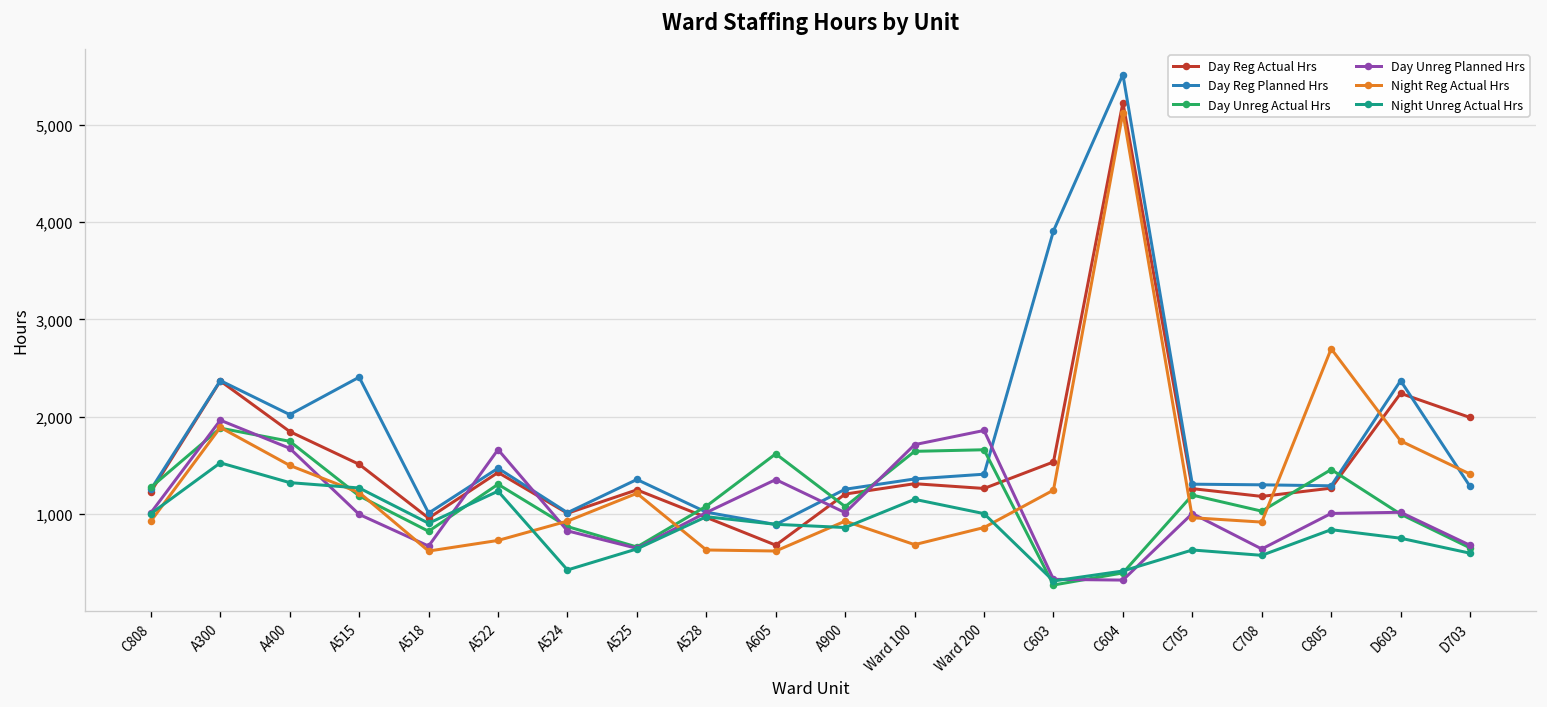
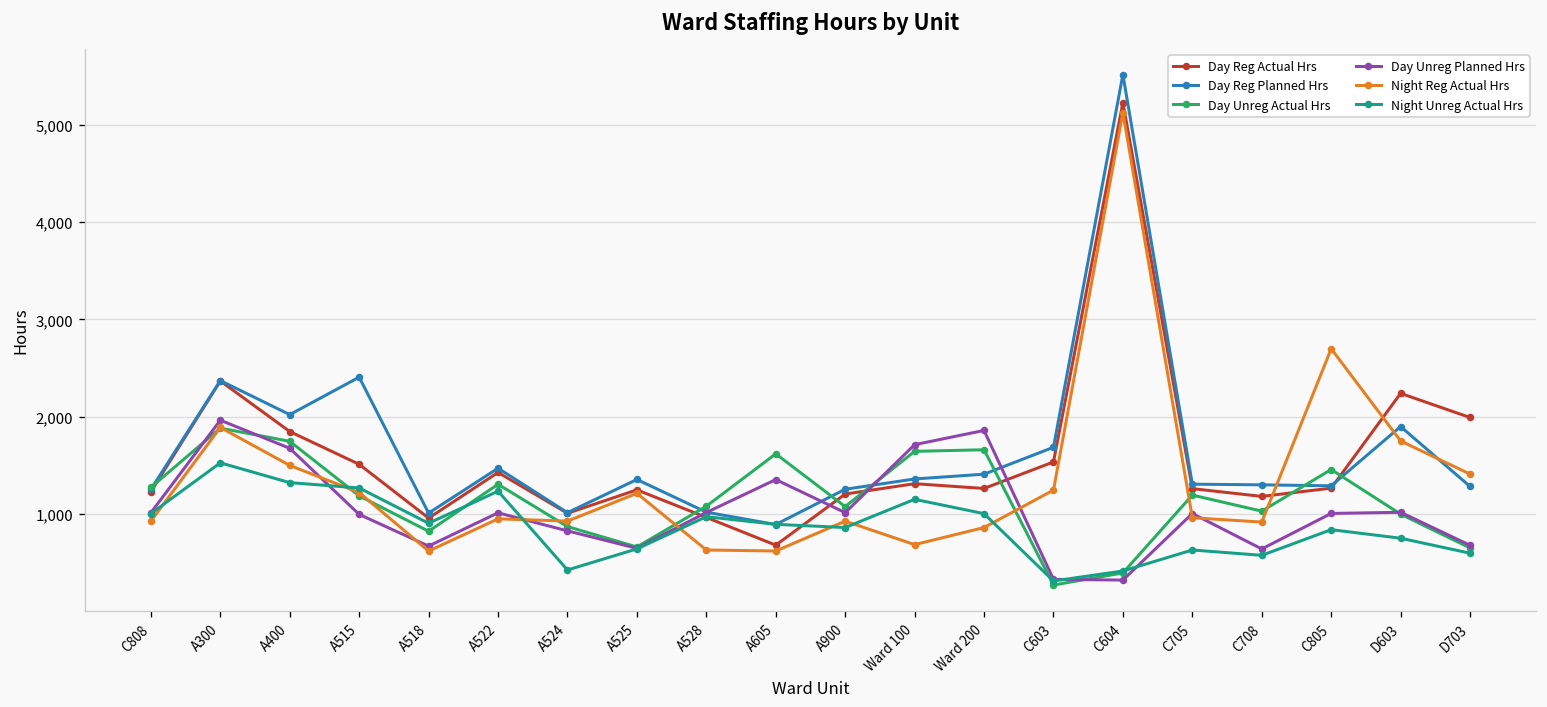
  {
    "Day Reg Actual Hrs": {
      "A400": "1,800",
      "A515": "1,500",
      "A518": "1,000",
      "A522": "1,400",
      "A525": "1,200",
      "A605": "700",
      "A900": "1,200",
      "Ward 100": "1,300",
      "Ward 200": "1,300",
      "C603": "1,500",
      "C604": "5,200",
      "C705": "1,300",
      "C708": "1,200",
      "D603": "2,200",
      "D703": "2,000"
    },
    "Day Reg Planned Hrs": {
      "A400": "2,000",
      "A515": "2,400",
      "A518": "1,000",
      "A522": "1,500",
      "A525": "1,400",
      "A900": "1,300",
      "Ward 100": "1,400",
      "Ward 200": "1,400",
-     "C603": "3,900",
+     "C603": "1,700",
      "C604": "5,500",
      "C705": "1,300",
      "C708": "1,300",
-     "D603": "2,400",
+     "D603": "1,900",
      "D703": "1,300"
    },
    "Day Unreg Planned Hrs": {
      "A300": "2,000",
      "A400": "1,700",
      "A515": "1,000",
      "A518": "700",
-     "A522": "1,700",
+     "A522": "1,000",
      "A524": "800",
      "A605": "1,400",
      "A900": "1,000",
      "Ward 100": "1,700",
      "Ward 200": "1,900",
      "C604": "300",
      "C705": "1,000",
      "C708": "600",
      "C805": "1,000"
    },
    "Night Reg Actual Hrs": {
      "C808": "900",
      "A400": "1,500",
      "A515": "1,200",
      "A518": "600",
-     "A522": "700",
+     "A522": "900",
      "A524": "900",
      "A525": "1,200",
      "A528": "600",
      "A605": "600",
      "A900": "900",
      "Ward 100": "700",
      "Ward 200": "900",
      "C603": "1,200",
      "C604": "5,100",
      "C705": "1,000",
      "C708": "900",
      "C805": "2,700",
      "D603": "1,700",
      "D703": "1,400"
    }
  }
